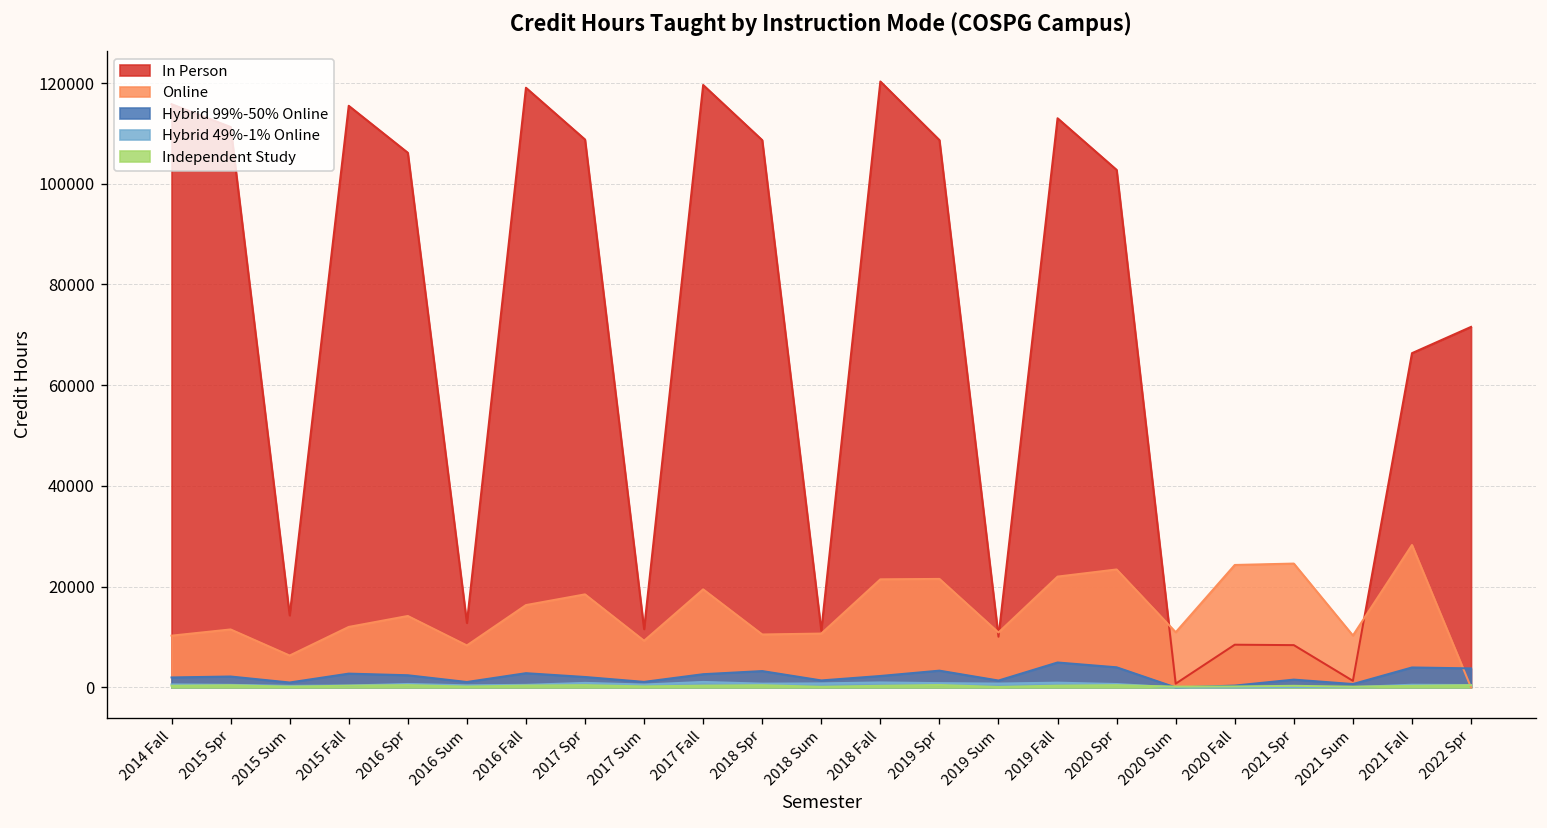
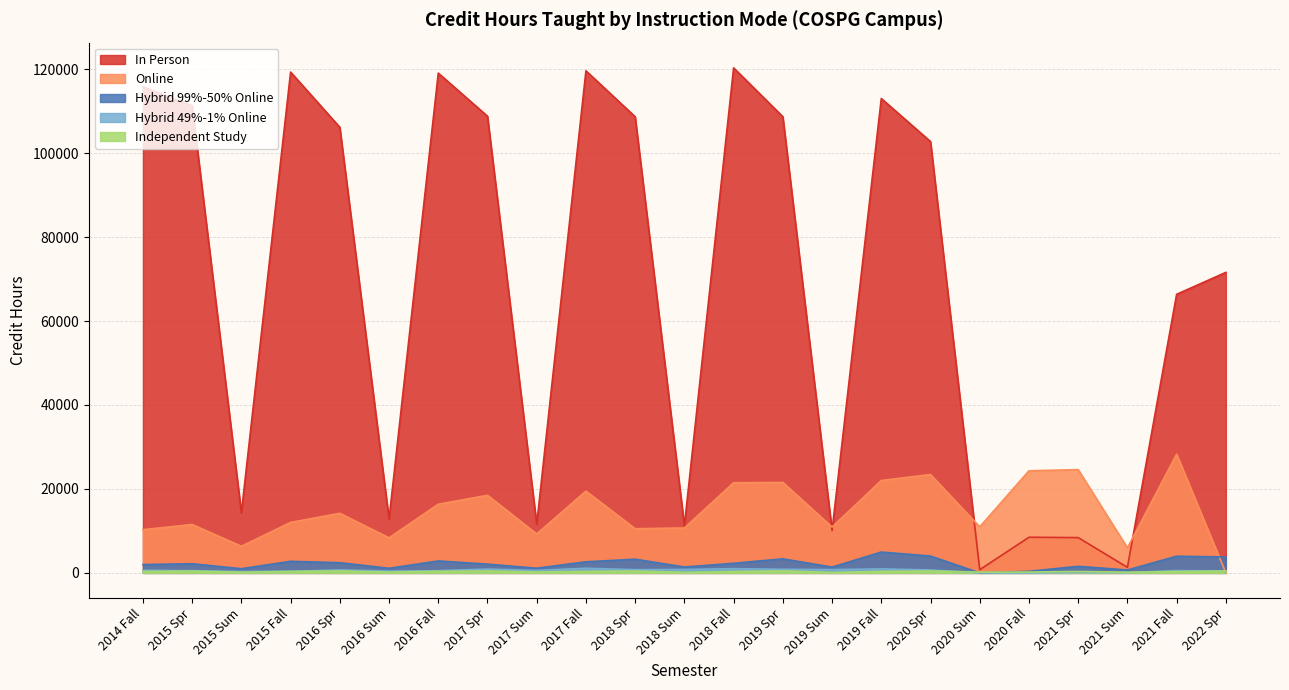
  {
    "In Person": {
      "2015 Sum": 14000,
-     "2015 Fall": 115000,
+     "2015 Fall": 119000,
      "2016 Spr": 106000,
      "2016 Sum": 13000,
      "2016 Fall": 119000,
      "2017 Spr": 109000,
      "2017 Sum": 12000,
      "2017 Fall": 120000,
      "2018 Spr": 109000,
      "2018 Fall": 120000,
      "2019 Spr": 109000,
      "2019 Sum": 10000,
      "2019 Fall": 113000,
      "2020 Spr": 103000,
      "2020 Fall": 8000,
      "2021 Spr": 8000,
      "2021 Sum": 1000,
      "2021 Fall": 66000,
      "2022 Spr": 72000
    },
    "Online": {
      "2014 Fall": 10000,
      "2015 Spr": 12000,
      "2015 Sum": 6000,
      "2015 Fall": 12000,
      "2016 Spr": 14000,
      "2016 Sum": 8000,
      "2016 Fall": 16000,
      "2017 Spr": 18000,
      "2017 Sum": 9000,
      "2017 Fall": 19000,
      "2018 Spr": 11000,
      "2018 Fall": 21000,
      "2019 Spr": 22000,
      "2019 Sum": 11000,
      "2019 Fall": 22000,
      "2020 Spr": 23000,
      "2020 Sum": 11000,
      "2020 Fall": 24000,
      "2021 Spr": 25000,
-     "2021 Sum": 10000,
+     "2021 Sum": 6000,
      "2021 Fall": 28000
    },
    "Hybrid 99%-50% Online": {
      "2014 Fall": 2000,
      "2015 Spr": 2000,
      "2015 Sum": 1000,
      "2015 Fall": 3000,
      "2016 Spr": 2000,
      "2016 Sum": 1000,
      "2016 Fall": 3000,
      "2017 Spr": 2000,
      "2017 Fall": 3000,
      "2018 Spr": 3000,
      "2018 Fall": 2000,
      "2019 Spr": 3000,
      "2019 Fall": 5000,
      "2020 Spr": 4000,
      "2021 Spr": 2000,
      "2021 Fall": 4000,
      "2022 Spr": 4000
    },
    "Hybrid 49%-1% Online": {
      "2017 Fall": 1000,
      "2018 Fall": 1000
    },
    "Independent Study": {
      "2017 Fall": 0,
      "2018 Sum": 0,
      "2018 Fall": 0,
      "2019 Sum": 0
    }
  }
